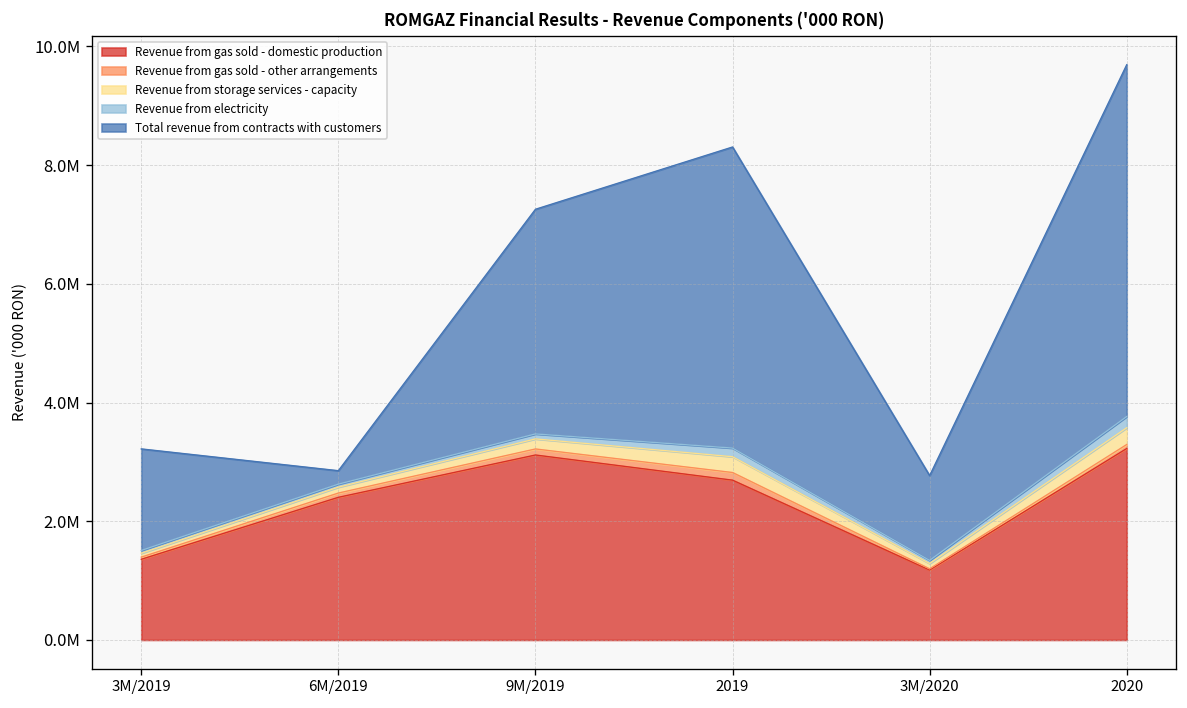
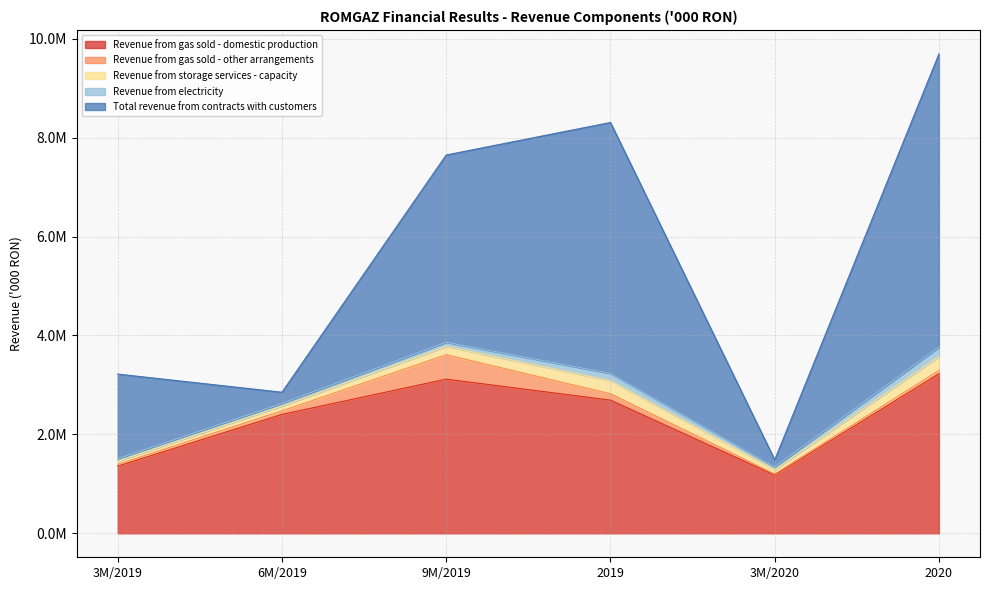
  {
    "Revenue from gas sold - domestic production": {
      "6M/2019": 2400000,
      "9M/2019": 3100000,
      "2019": 2700000,
      "2020": 3200000
    },
    "Revenue from gas sold - other arrangements": {
      "6M/2019": 100000,
-     "9M/2019": 100000,
+     "9M/2019": 500000,
      "2019": 100000,
      "2020": 100000
    },
    "Revenue from storage services - capacity": {
      "6M/2019": 100000,
      "9M/2019": 200000,
      "2019": 300000,
      "3M/2020": 100000,
      "2020": 300000
    },
    "Revenue from electricity": {
      "6M/2019": 100000,
      "9M/2019": 100000,
      "2019": 100000,
      "3M/2020": 100000,
      "2020": 200000
    },
    "Total revenue from contracts with customers": {
      "3M/2019": 1700000,
      "6M/2019": 200000,
      "9M/2019": 3800000,
      "2019": 5100000,
-     "3M/2020": 1400000,
+     "3M/2020": 100000,
      "2020": 5900000
    }
  }
